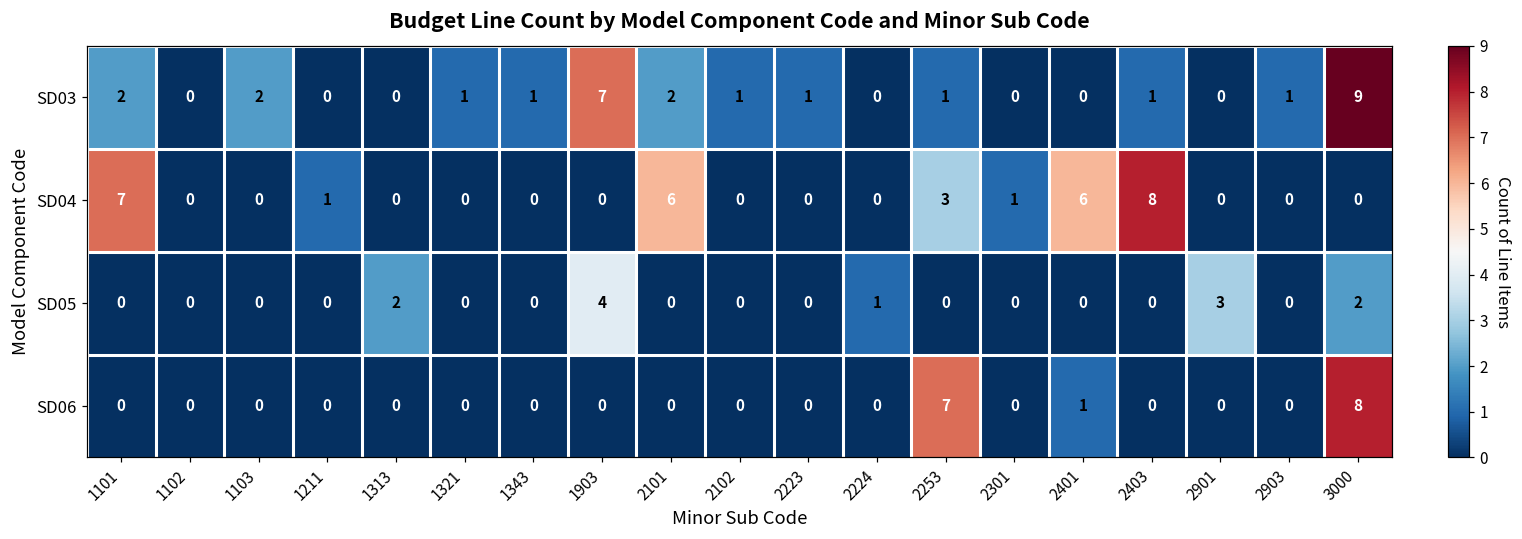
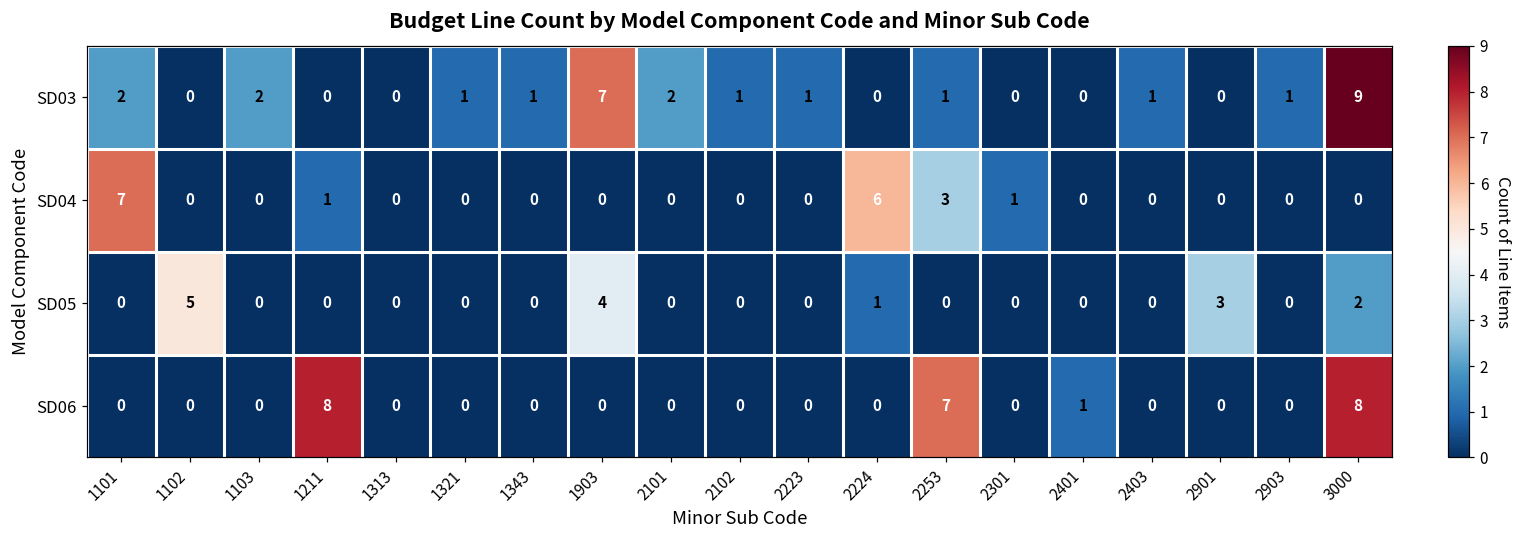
  {
    "SD03": {
      "1101": 2,
      "1102": 0,
      "1103": 2,
      "1211": 0,
      "1313": 0,
      "1321": 1,
      "1343": 1,
      "1903": 7,
      "2101": 2,
      "2102": 1,
      "2223": 1,
      "2224": 0,
      "2253": 1,
      "2301": 0,
      "2401": 0,
      "2403": 1,
      "2901": 0,
      "2903": 1,
      "3000": 9
    },
    "SD04": {
      "1101": 7,
      "1102": 0,
      "1103": 0,
      "1211": 1,
      "1313": 0,
      "1321": 0,
      "1343": 0,
      "1903": 0,
-     "2101": 6,
+     "2101": 0,
      "2102": 0,
      "2223": 0,
-     "2224": 0,
+     "2224": 6,
      "2253": 3,
      "2301": 1,
-     "2401": 6,
-     "2403": 8,
+     "2401": 0,
+     "2403": 0,
      "2901": 0,
      "2903": 0,
      "3000": 0
    },
    "SD05": {
      "1101": 0,
-     "1102": 0,
+     "1102": 5,
      "1103": 0,
      "1211": 0,
-     "1313": 2,
+     "1313": 0,
      "1321": 0,
      "1343": 0,
      "1903": 4,
      "2101": 0,
      "2102": 0,
      "2223": 0,
      "2224": 1,
      "2253": 0,
      "2301": 0,
      "2401": 0,
      "2403": 0,
      "2901": 3,
      "2903": 0,
      "3000": 2
    },
    "SD06": {
      "1101": 0,
      "1102": 0,
      "1103": 0,
-     "1211": 0,
+     "1211": 8,
      "1313": 0,
      "1321": 0,
      "1343": 0,
      "1903": 0,
      "2101": 0,
      "2102": 0,
      "2223": 0,
      "2224": 0,
      "2253": 7,
      "2301": 0,
      "2401": 1,
      "2403": 0,
      "2901": 0,
      "2903": 0,
      "3000": 8
    }
  }
